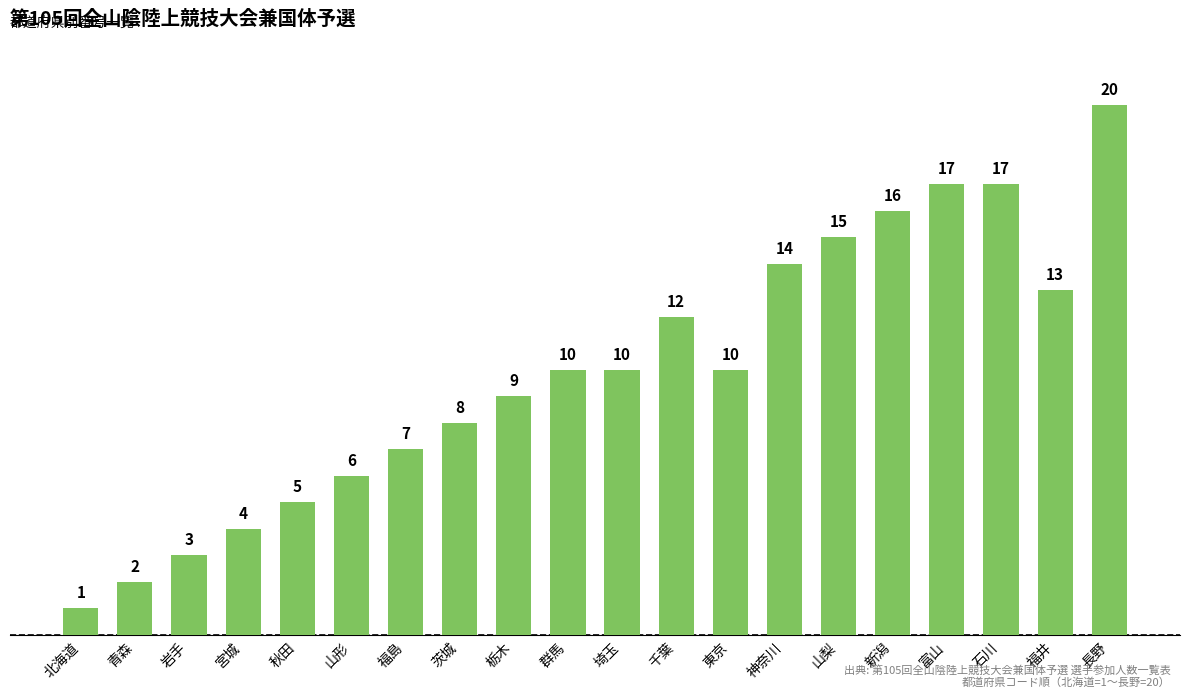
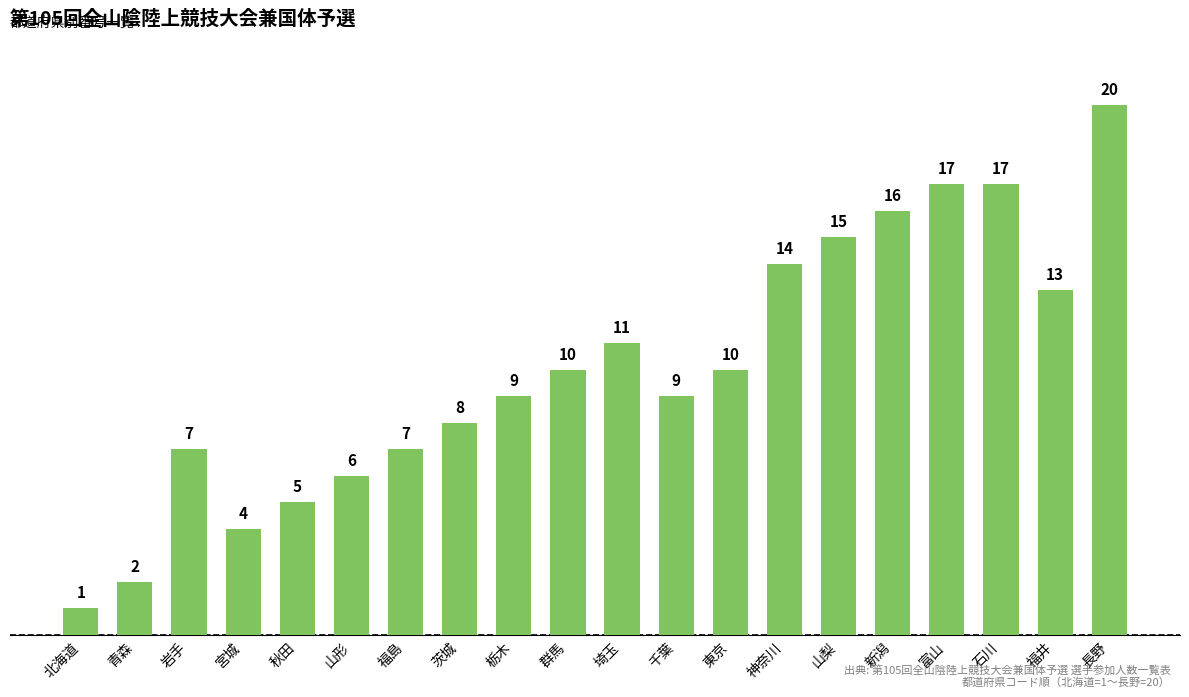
  {
    "北海道": 1,
    "青森": 2,
-   "岩手": 3,
+   "岩手": 7,
    "宮城": 4,
    "秋田": 5,
    "山形": 6,
    "福島": 7,
    "茨城": 8,
    "栃木": 9,
    "群馬": 10,
-   "埼玉": 10,
-   "千葉": 12,
+   "埼玉": 11,
+   "千葉": 9,
    "東京": 10,
    "神奈川": 14,
    "山梨": 15,
    "新潟": 16,
    "富山": 17,
    "石川": 17,
    "福井": 13,
    "長野": 20
  }
